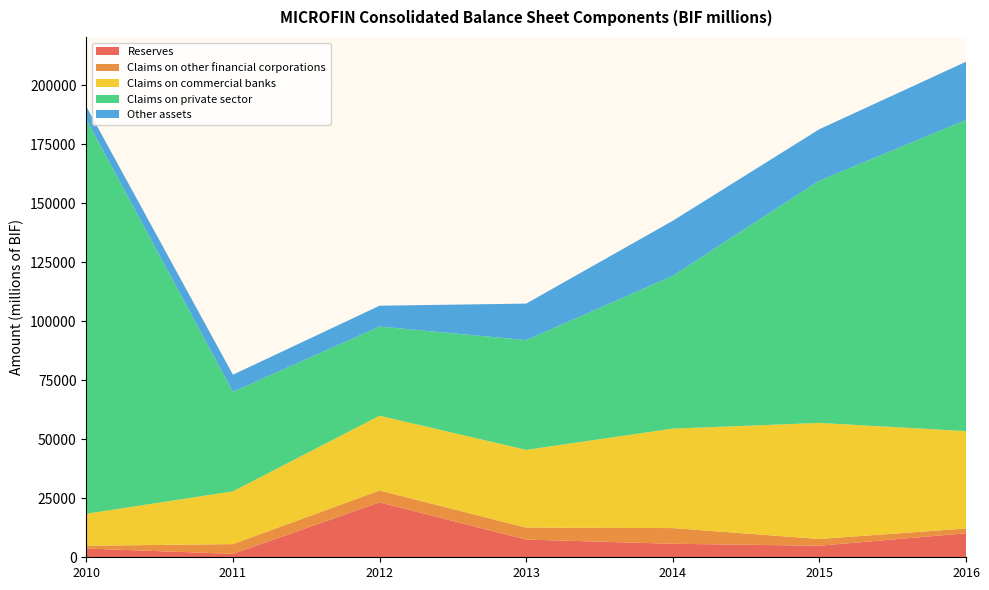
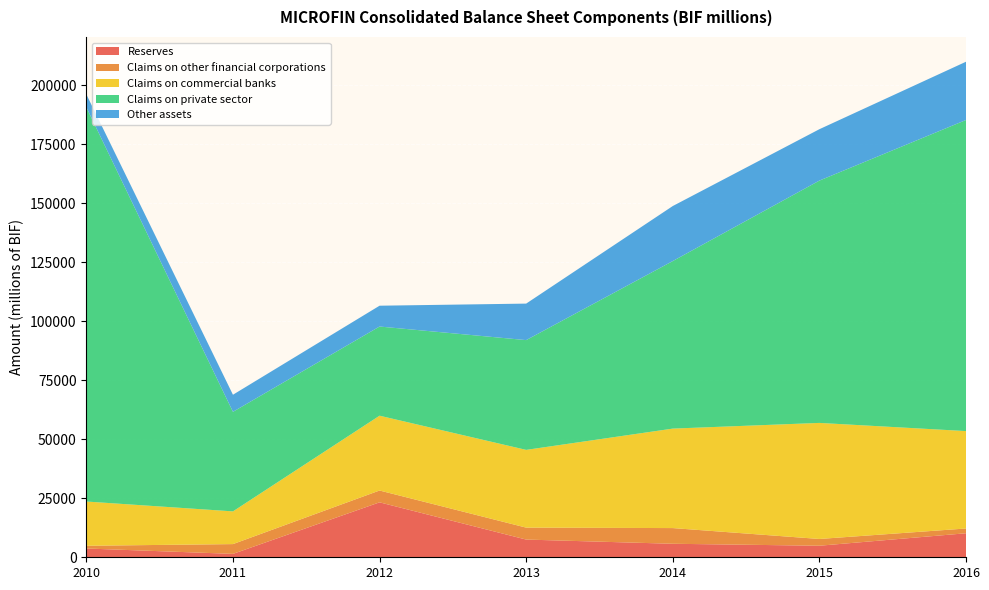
  {
    "Claims on commercial banks": {
-     "2010": 14000,
-     "2011": 22000,
+     "2010": 19000,
+     "2011": 14000,
      "2012": 32000,
      "2013": 33000,
      "2014": 42000,
      "2015": 49000,
      "2016": 41000
    },
    "Claims on private sector": {
      "2010": 167000,
      "2011": 42000,
      "2012": 38000,
      "2013": 46000,
-     "2014": 65000,
+     "2014": 71000,
      "2015": 103000,
      "2016": 132000
    },
    "Other assets": {
      "2010": 5000,
      "2011": 7000,
      "2012": 9000,
      "2013": 15000,
      "2014": 23000,
      "2015": 22000,
      "2016": 25000
    }
  }
